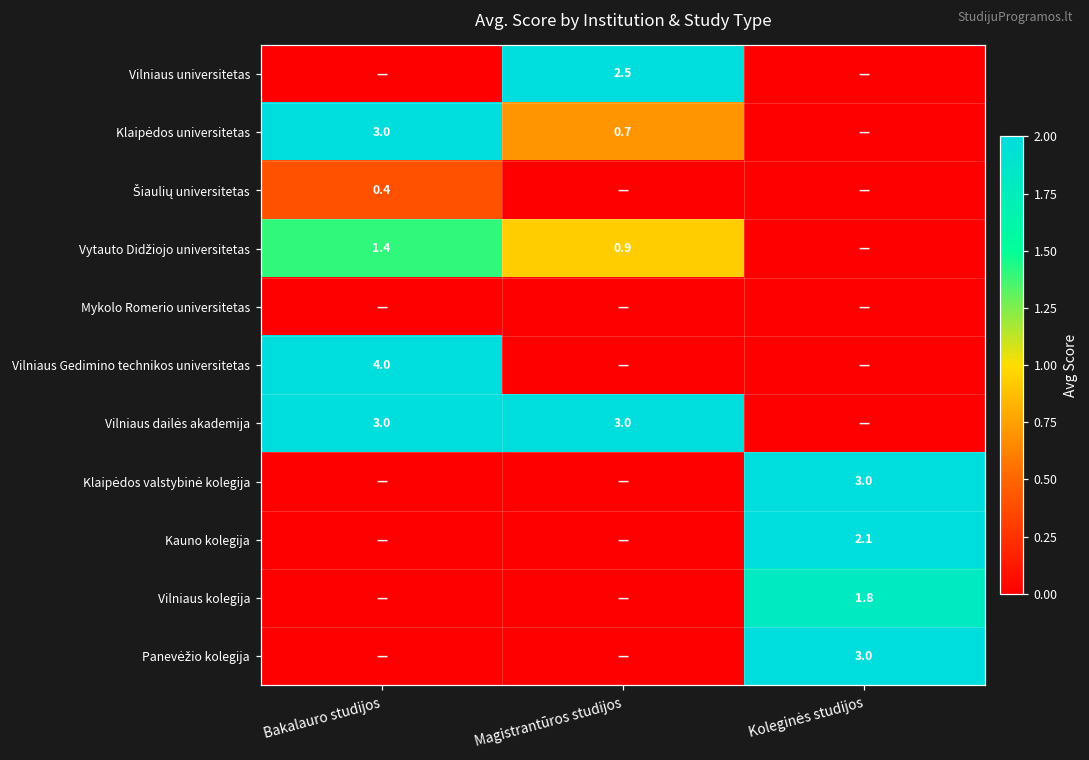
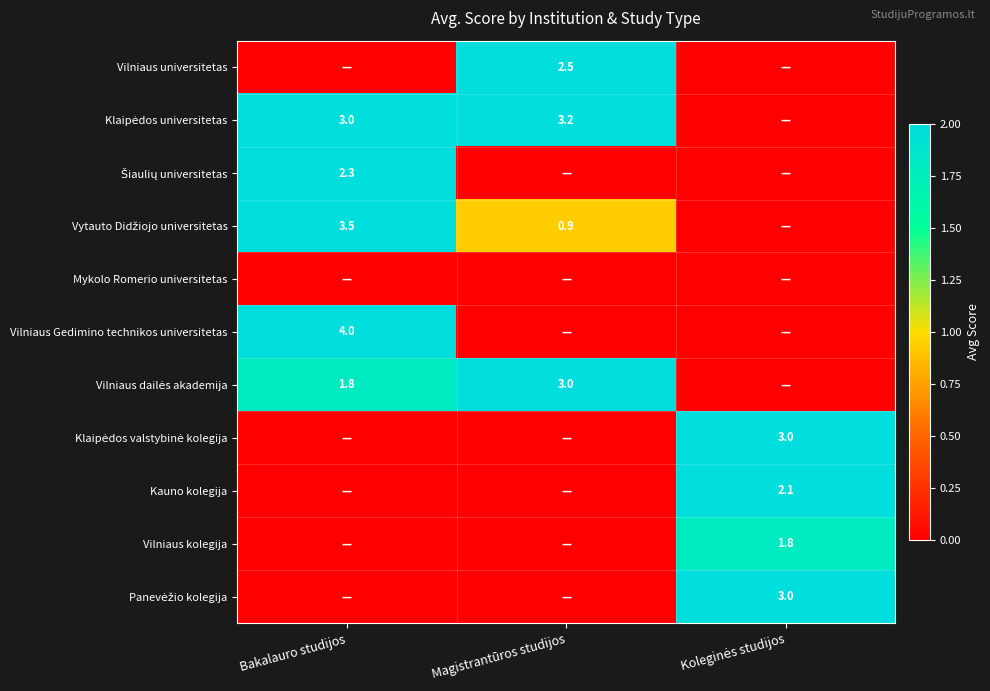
  {
    "Vilniaus universitetas": {
      "Magistrantūros studijos": 2.5
    },
    "Klaipėdos universitetas": {
      "Bakalauro studijos": 3.0,
-     "Magistrantūros studijos": 0.7
+     "Magistrantūros studijos": 3.2
    },
    "Šiaulių universitetas": {
-     "Bakalauro studijos": 0.4
+     "Bakalauro studijos": 2.3
    },
    "Vytauto Didžiojo universitetas": {
-     "Bakalauro studijos": 1.4,
+     "Bakalauro studijos": 3.5,
      "Magistrantūros studijos": 0.9
    },
    "Vilniaus Gedimino technikos universitetas": {
      "Bakalauro studijos": 4.0
    },
    "Vilniaus dailės akademija": {
-     "Bakalauro studijos": 3.0,
+     "Bakalauro studijos": 1.8,
      "Magistrantūros studijos": 3.0
    },
    "Klaipėdos valstybinė kolegija": {
      "Koleginės studijos": 3.0
    },
    "Kauno kolegija": {
      "Koleginės studijos": 2.1
    },
    "Vilniaus kolegija": {
      "Koleginės studijos": 1.8
    },
    "Panevėžio kolegija": {
      "Koleginės studijos": 3.0
    }
  }
